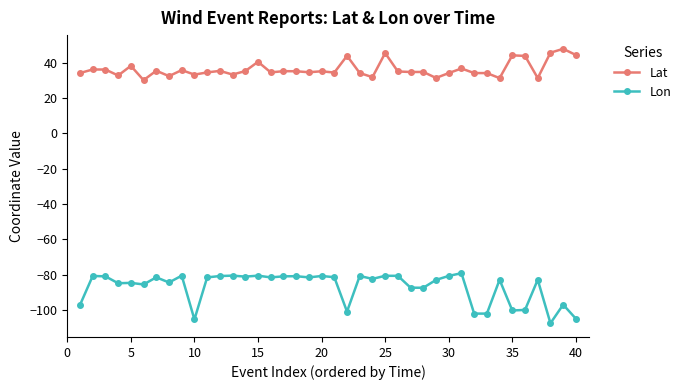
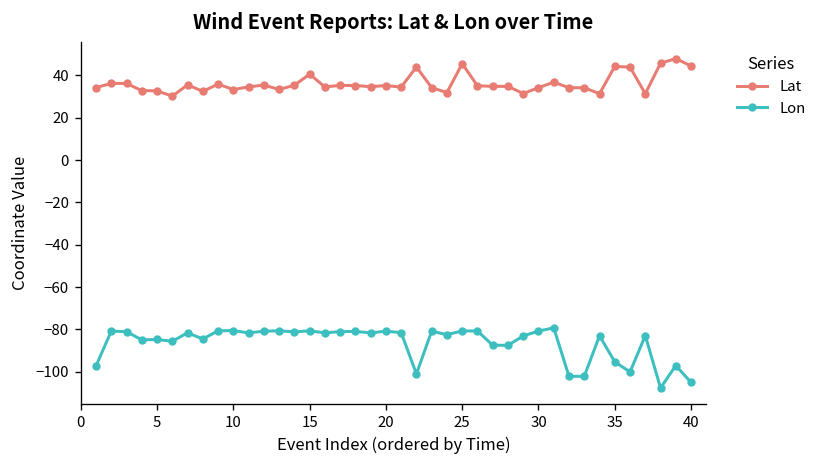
  {
    "Lat": {
-     "5": 38,
+     "5": 33,
      "10": 33,
      "15": 41,
      "20": 35,
      "25": 46,
      "30": 34,
      "35": 44,
      "40": 44
    },
    "Lon": {
      "5": -85,
-     "10": -105,
+     "10": -81,
      "15": -81,
      "20": -81,
      "25": -81,
      "30": -81,
-     "35": -100,
+     "35": -95,
      "40": -105
    }
  }
